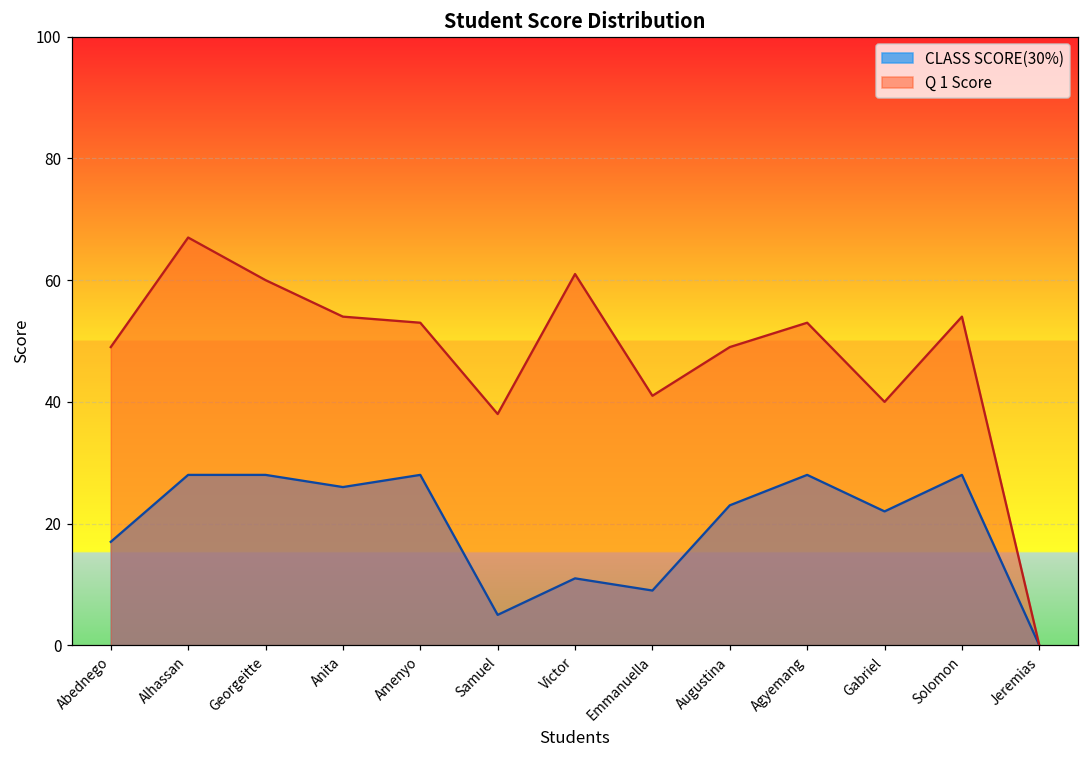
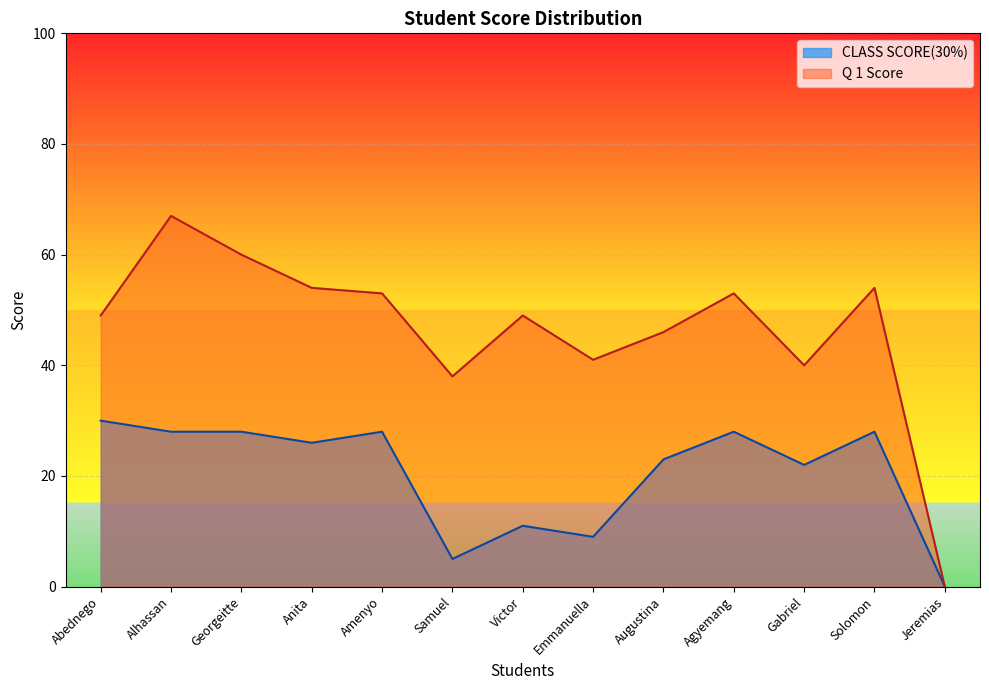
  {
    "CLASS SCORE(30%)": {
-     "Abednego": 17,
+     "Abednego": 30,
      "Alhassan": 28,
      "Georgeitte": 28,
      "Anita": 26,
      "Amenyo": 28,
      "Samuel": 5,
      "Victor": 11,
      "Emmanuella": 9,
      "Augustina": 23,
      "Agyemang": 28,
      "Gabriel": 22,
      "Solomon": 28
    },
    "Q 1 Score": {
      "Abednego": 49,
      "Alhassan": 67,
      "Georgeitte": 60,
      "Anita": 54,
      "Amenyo": 53,
      "Samuel": 38,
-     "Victor": 61,
+     "Victor": 49,
      "Emmanuella": 41,
-     "Augustina": 49,
+     "Augustina": 46,
      "Agyemang": 53,
      "Gabriel": 40,
      "Solomon": 54
    }
  }
